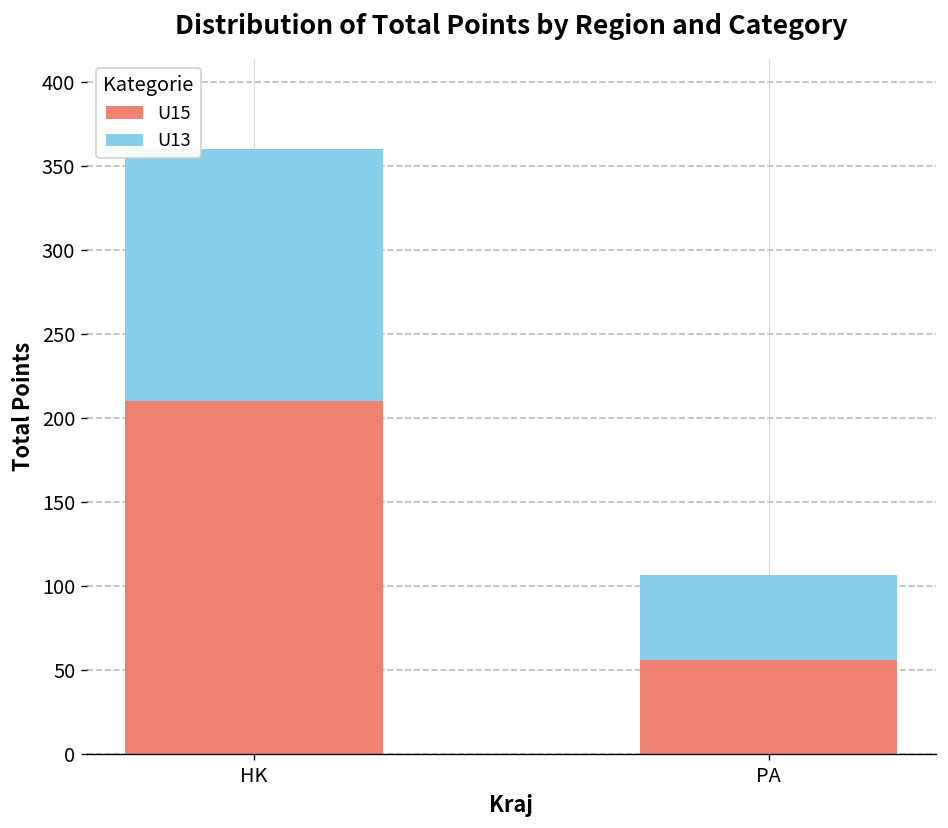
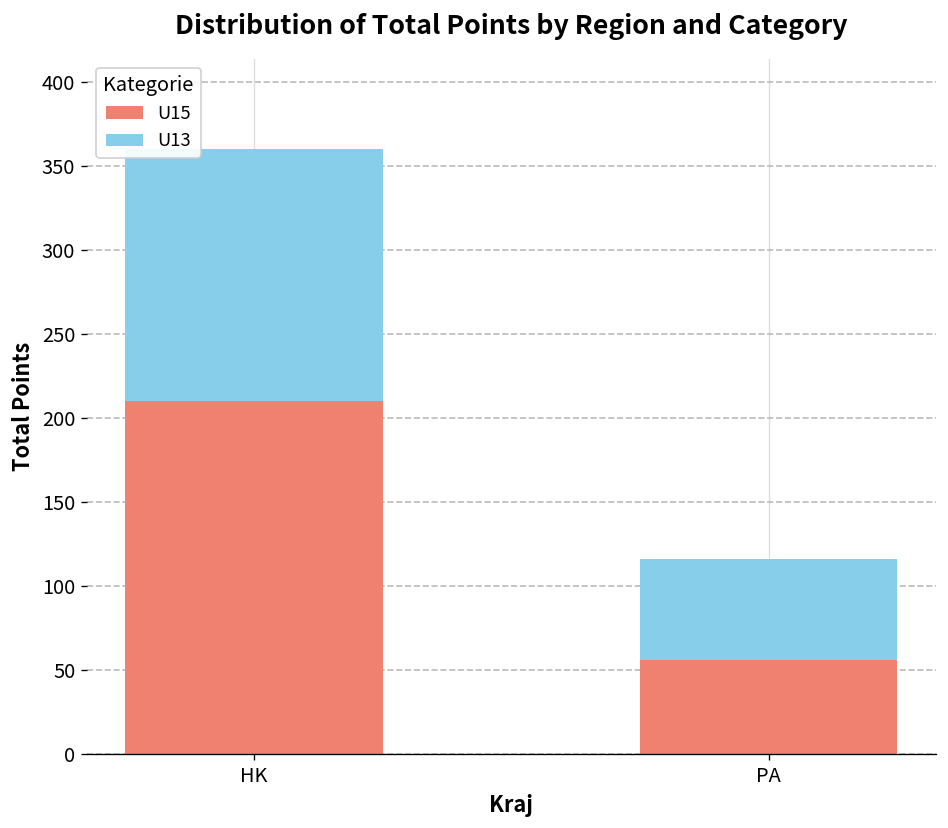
  {
    "U15": {
      "HK": 210,
      "PA": 56
    },
    "U13": {
      "HK": 150,
-     "PA": 51
+     "PA": 60
    }
  }
